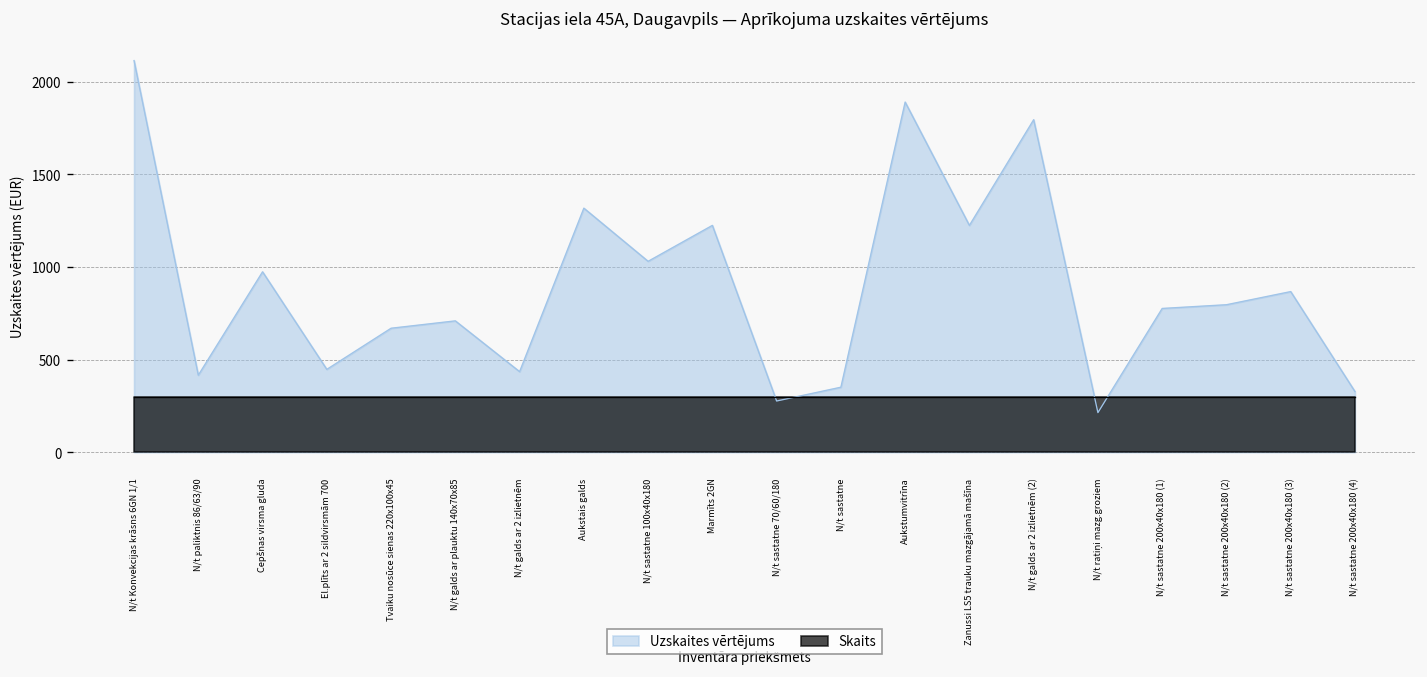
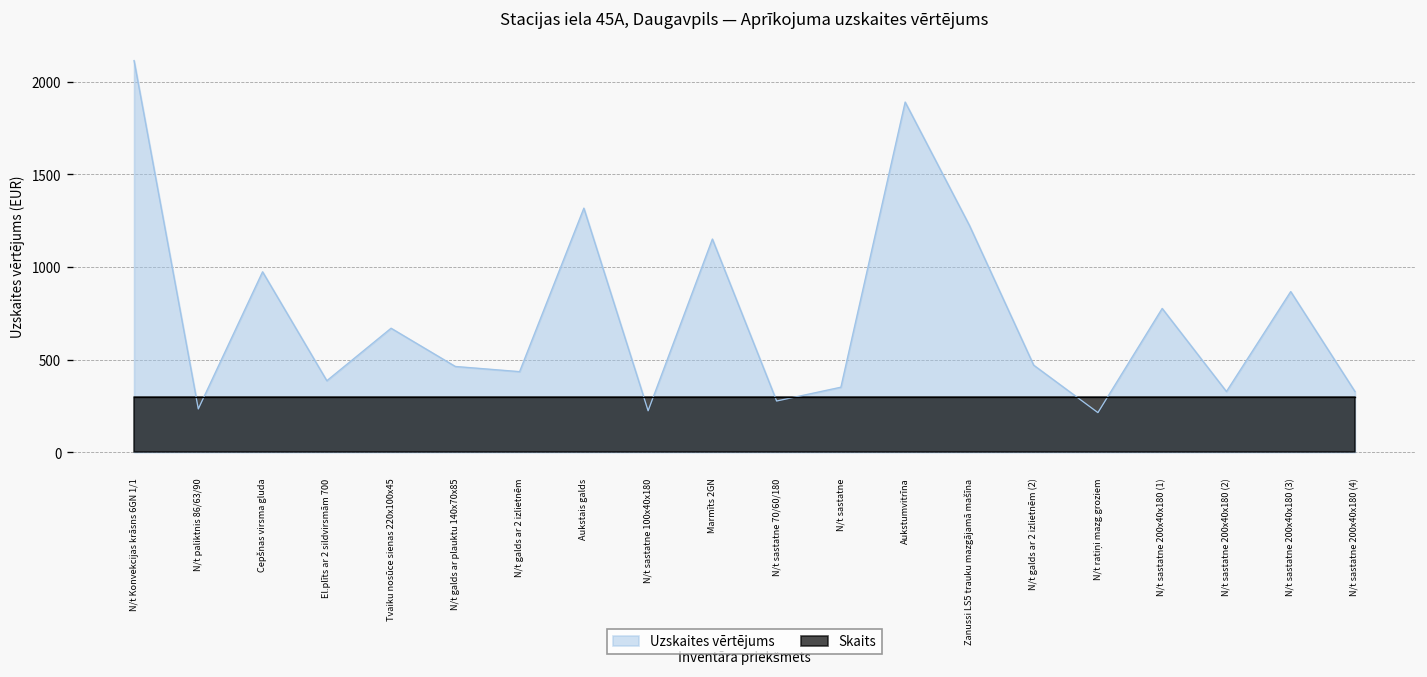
  {
    "Uzskaites vērtējums": {
      "N/t Konvekcijas krāsns 6GN 1/1": 2110,
-     "N/t paliktnis 86/63/90": 420,
+     "N/t paliktnis 86/63/90": 230,
      "Cepšnas virsma gluda": 970,
-     "El.plīts ar 2 sildvirsmām 700": 450,
+     "El.plīts ar 2 sildvirsmām 700": 390,
      "Tvaiku nosūce sienas 220x100x45": 670,
-     "N/t galds ar plauktu 140x70x85": 710,
+     "N/t galds ar plauktu 140x70x85": 460,
      "N/t galds ar 2 izlietnēm": 430,
      "Aukstais galds": 1320,
-     "N/t sastatne 100x40x180": 1030,
-     "Marmīts 2GN": 1220,
+     "N/t sastatne 100x40x180": 220,
+     "Marmīts 2GN": 1150,
      "N/t sastatne 70/60/180": 280,
      "N/t sastatne": 350,
      "Aukstumvitrīna": 1890,
      "Zanussi LS5 trauku mazgājamā mašīna": 1220,
-     "N/t galds ar 2 izlietnēm (2)": 1790,
+     "N/t galds ar 2 izlietnēm (2)": 470,
      "N/t ratiņi mazg.groziem": 210,
      "N/t sastatne 200x40x180 (1)": 780,
-     "N/t sastatne 200x40x180 (2)": 800,
+     "N/t sastatne 200x40x180 (2)": 330,
      "N/t sastatne 200x40x180 (3)": 870,
      "N/t sastatne 200x40x180 (4)": 330
    },
    "Skaits": {
      "N/t Konvekcijas krāsns 6GN 1/1": 300,
      "N/t paliktnis 86/63/90": 300,
      "Cepšnas virsma gluda": 300,
      "El.plīts ar 2 sildvirsmām 700": 300,
      "Tvaiku nosūce sienas 220x100x45": 300,
      "N/t galds ar plauktu 140x70x85": 300,
      "N/t galds ar 2 izlietnēm": 300,
      "Aukstais galds": 300,
      "N/t sastatne 100x40x180": 300,
      "Marmīts 2GN": 300,
      "N/t sastatne 70/60/180": 300,
      "N/t sastatne": 300,
      "Aukstumvitrīna": 300,
      "Zanussi LS5 trauku mazgājamā mašīna": 300,
      "N/t galds ar 2 izlietnēm (2)": 300,
      "N/t ratiņi mazg.groziem": 300,
      "N/t sastatne 200x40x180 (1)": 300,
      "N/t sastatne 200x40x180 (2)": 300,
      "N/t sastatne 200x40x180 (3)": 300,
      "N/t sastatne 200x40x180 (4)": 300
    }
  }
